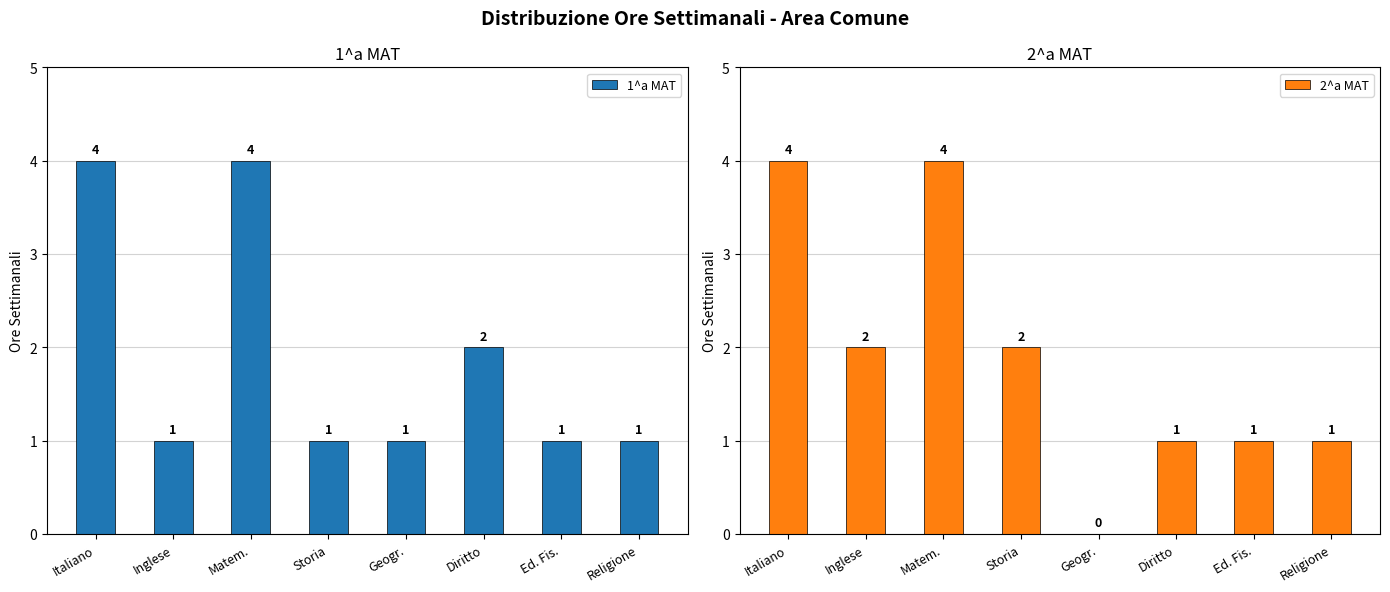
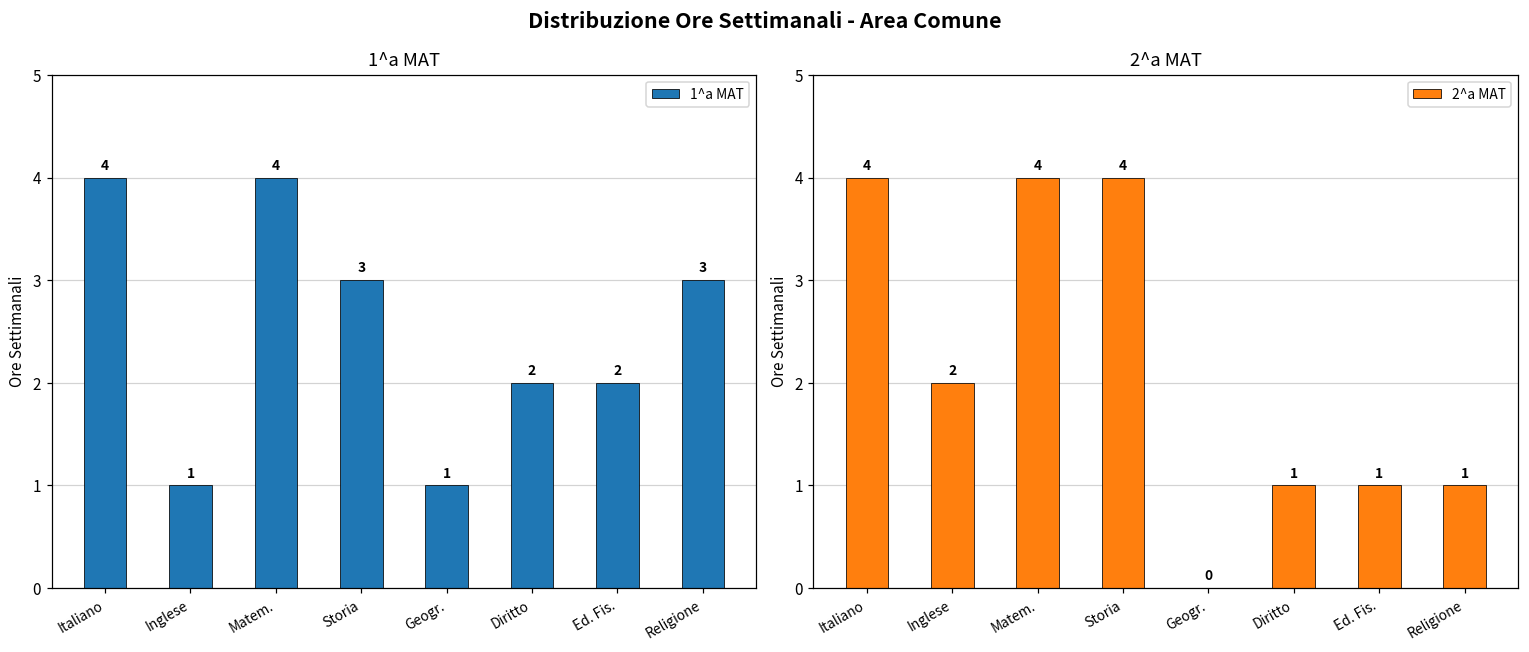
  {
    "1^a MAT": {
      "Italiano": 4,
      "Inglese": 1,
      "Matem.": 4,
-     "Storia": 1,
+     "Storia": 3,
      "Geogr.": 1,
      "Diritto": 2,
-     "Ed. Fis.": 1,
-     "Religione": 1
+     "Ed. Fis.": 2,
+     "Religione": 3
    },
    "2^a MAT": {
      "Italiano": 4,
      "Inglese": 2,
      "Matem.": 4,
-     "Storia": 2,
+     "Storia": 4,
      "Geogr.": 0,
      "Diritto": 1,
      "Ed. Fis.": 1,
      "Religione": 1
    }
  }
